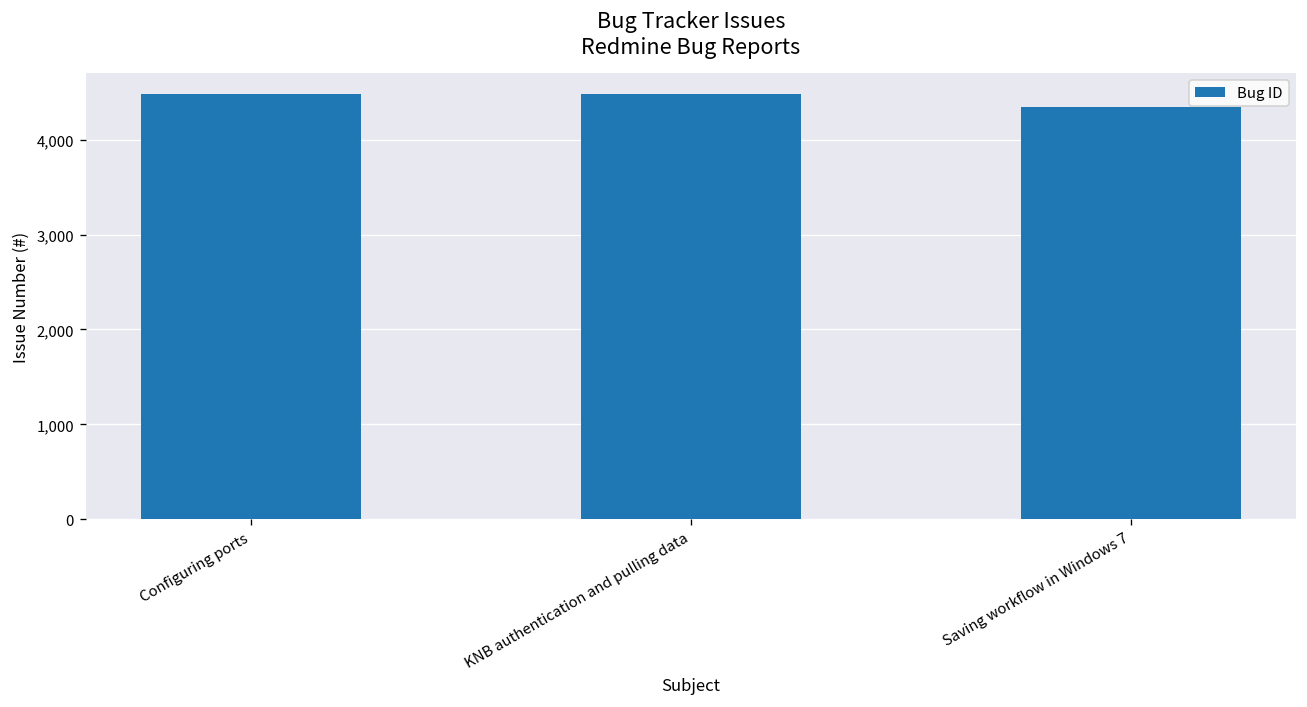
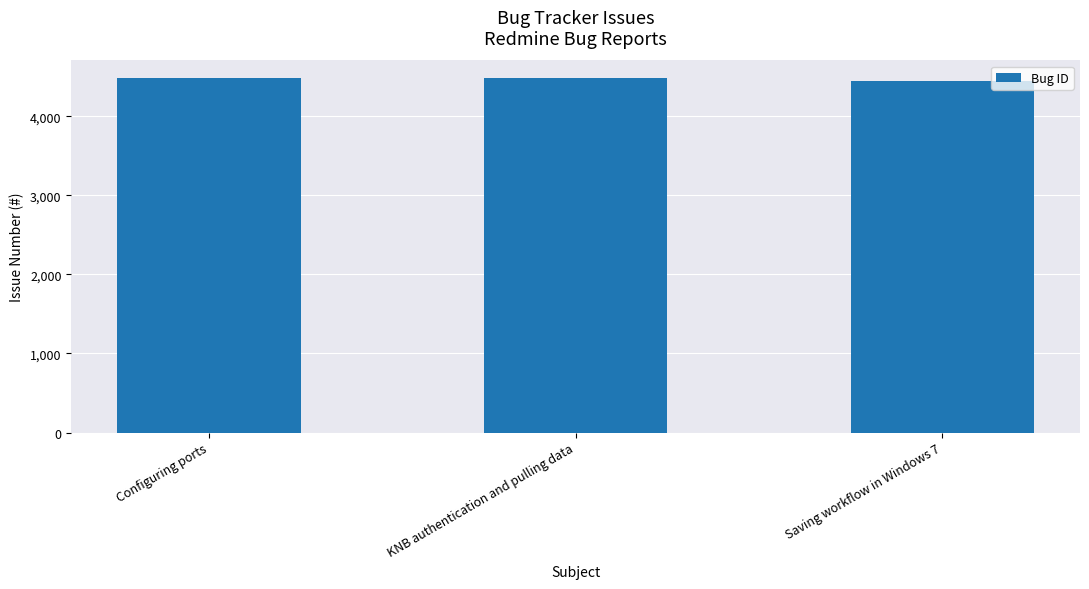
  {
    "Configuring ports": "4,500",
    "KNB authentication and pulling data": "4,500",
-   "Saving workflow in Windows 7": "4,300"
+   "Saving workflow in Windows 7": "4,500"
  }
